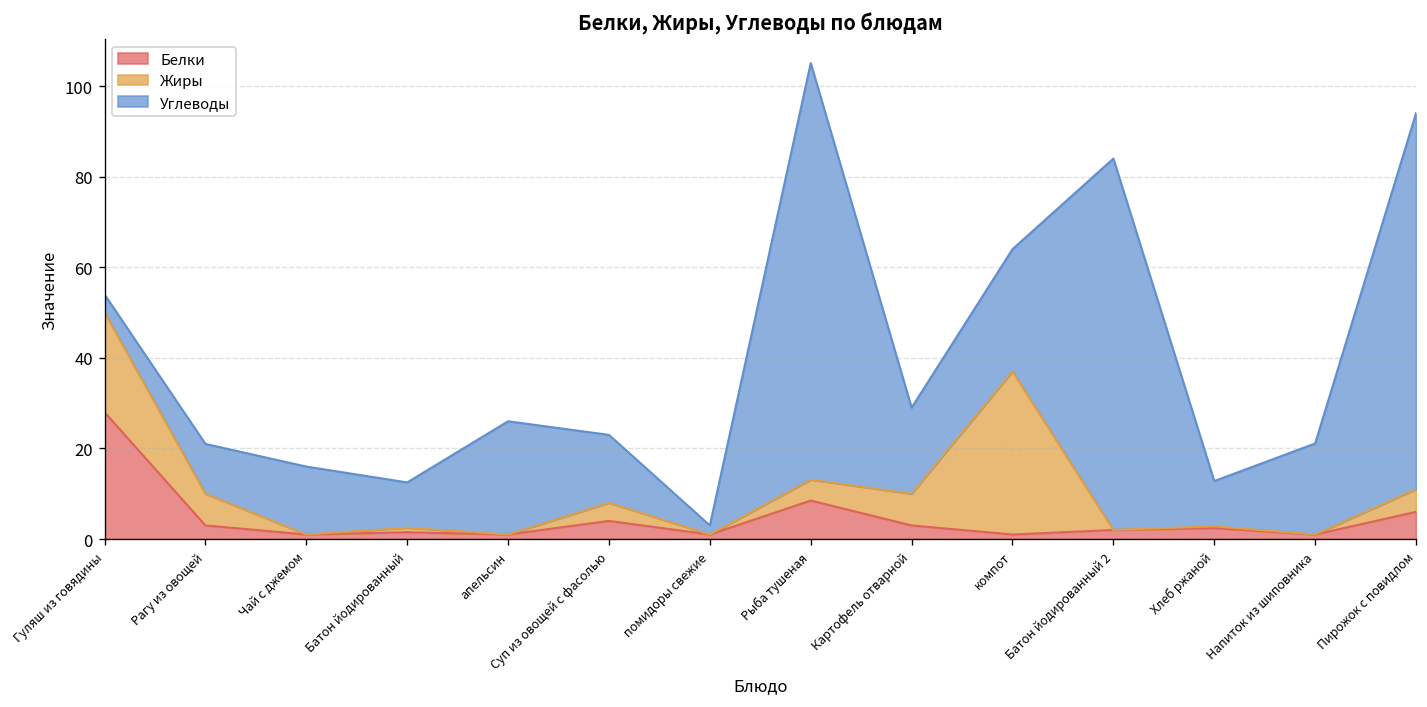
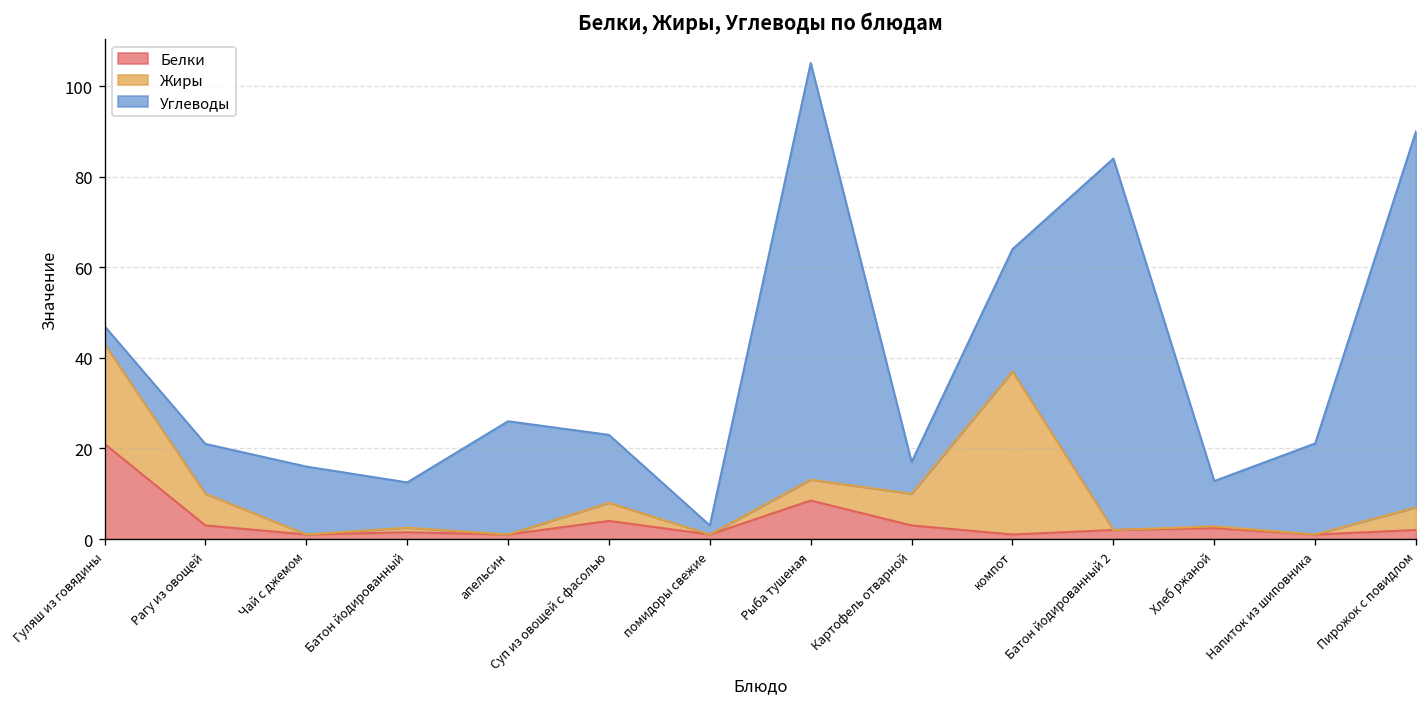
  {
    "Белки": {
-     "Гуляш из говядины": 28,
+     "Гуляш из говядины": 21,
      "Рагу из овощей": 3,
      "Батон йодированный": 2,
      "Суп из овощей с фасолью": 4,
      "Рыба тушеная": 9,
      "Картофель отварной": 3,
      "компот": 1,
-     "Пирожок с повидлом": 6
+     "Пирожок с повидлом": 2
    },
    "Жиры": {
      "Гуляш из говядины": 22,
      "Рагу из овощей": 7,
      "Батон йодированный": 1,
      "Суп из овощей с фасолью": 4,
      "Рыба тушеная": 5,
      "Картофель отварной": 7,
      "компот": 36,
      "Пирожок с повидлом": 5
    },
    "Углеводы": {
      "Гуляш из говядины": 4,
      "Рагу из овощей": 11,
      "Чай с джемом": 15,
      "Батон йодированный": 10,
      "апельсин": 25,
      "Суп из овощей с фасолью": 15,
      "помидоры свежие": 2,
      "Рыба тушеная": 92,
-     "Картофель отварной": 19,
+     "Картофель отварной": 7,
      "компот": 27,
      "Батон йодированный 2": 82,
      "Хлеб ржаной": 10,
      "Напиток из шиповника": 20,
      "Пирожок с повидлом": 83
    }
  }
